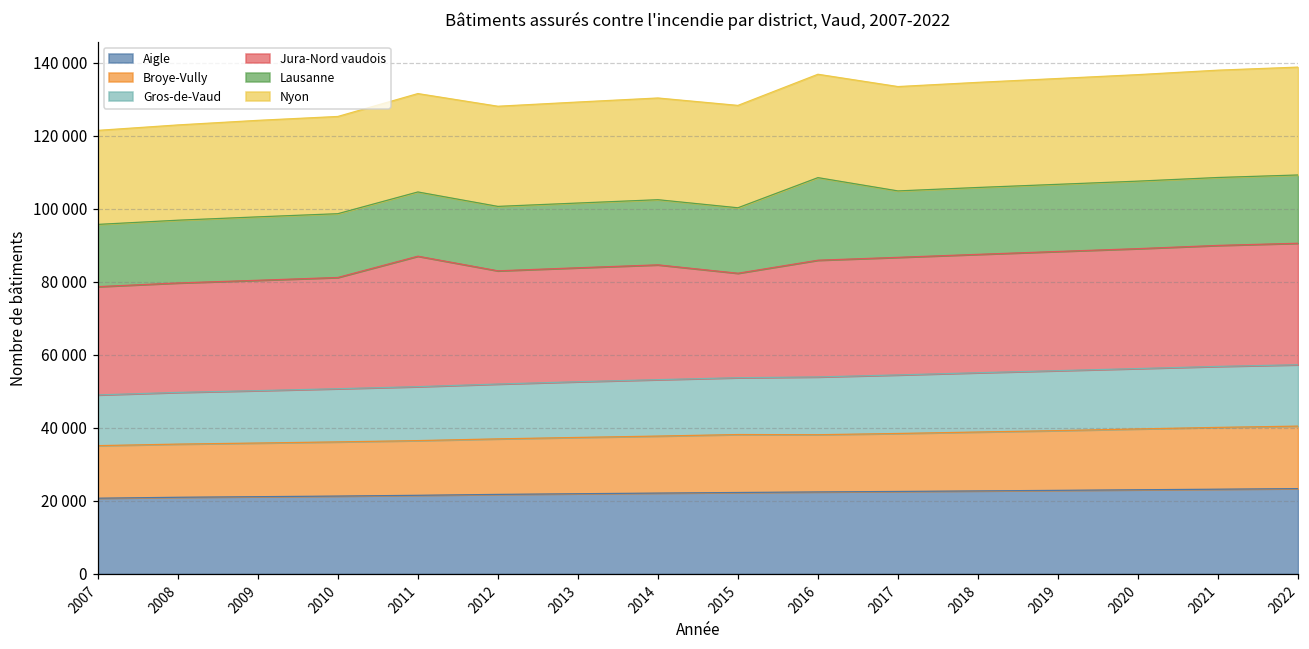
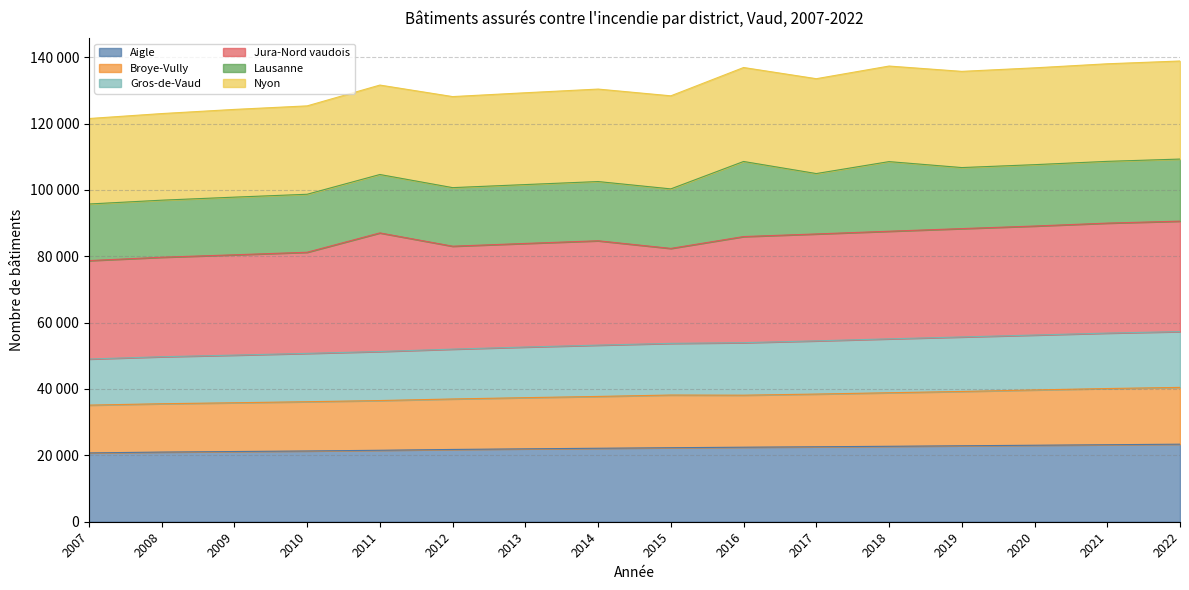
  {
    "Aigle": {
      "2007": 21000,
      "2008": 21000,
      "2009": 21000,
      "2010": 21000,
      "2011": 22000,
      "2012": 22000,
      "2013": 22000,
      "2014": 22000,
      "2015": 22000,
      "2016": 22000,
      "2017": 23000,
      "2018": 23000,
      "2019": 23000,
      "2020": 23000,
      "2021": 23000,
      "2022": 23000
    },
    "Broye-Vully": {
      "2007": 14000,
      "2008": 15000,
      "2009": 15000,
      "2010": 15000,
      "2011": 15000,
      "2012": 15000,
      "2013": 15000,
      "2014": 16000,
      "2015": 16000,
      "2016": 16000,
      "2017": 16000,
      "2018": 16000,
      "2019": 16000,
      "2020": 17000,
      "2021": 17000,
      "2022": 17000
    },
    "Gros-de-Vaud": {
      "2007": 14000,
      "2008": 14000,
      "2009": 14000,
      "2010": 15000,
      "2011": 15000,
      "2012": 15000,
      "2013": 15000,
      "2014": 15000,
      "2015": 16000,
      "2016": 16000,
      "2017": 16000,
      "2018": 16000,
      "2019": 16000,
      "2020": 17000,
      "2021": 17000,
      "2022": 17000
    },
    "Jura-Nord vaudois": {
      "2007": 30000,
      "2008": 30000,
      "2009": 30000,
      "2010": 30000,
      "2011": 36000,
      "2012": 31000,
      "2013": 31000,
      "2014": 31000,
      "2015": 29000,
      "2016": 32000,
      "2017": 32000,
      "2018": 32000,
      "2019": 33000,
      "2020": 33000,
      "2021": 33000,
      "2022": 33000
    },
    "Lausanne": {
      "2007": 17000,
      "2008": 17000,
      "2009": 17000,
      "2010": 17000,
      "2011": 18000,
      "2012": 18000,
      "2013": 18000,
      "2014": 18000,
      "2015": 18000,
      "2016": 23000,
      "2017": 18000,
-     "2018": 18000,
+     "2018": 21000,
      "2019": 18000,
      "2020": 18000,
      "2021": 19000,
      "2022": 19000
    },
    "Nyon": {
      "2007": 26000,
      "2008": 26000,
      "2009": 26000,
      "2010": 27000,
      "2011": 27000,
      "2012": 27000,
      "2013": 28000,
      "2014": 28000,
      "2015": 28000,
      "2016": 28000,
      "2017": 29000,
      "2018": 29000,
      "2019": 29000,
      "2020": 29000,
      "2021": 29000,
      "2022": 30000
    }
  }
